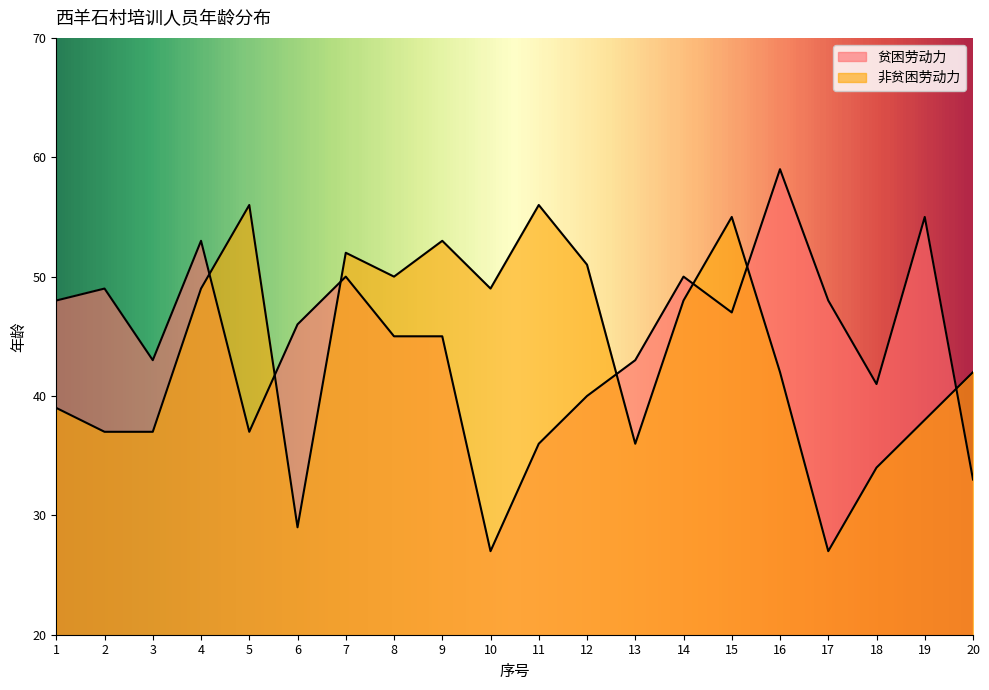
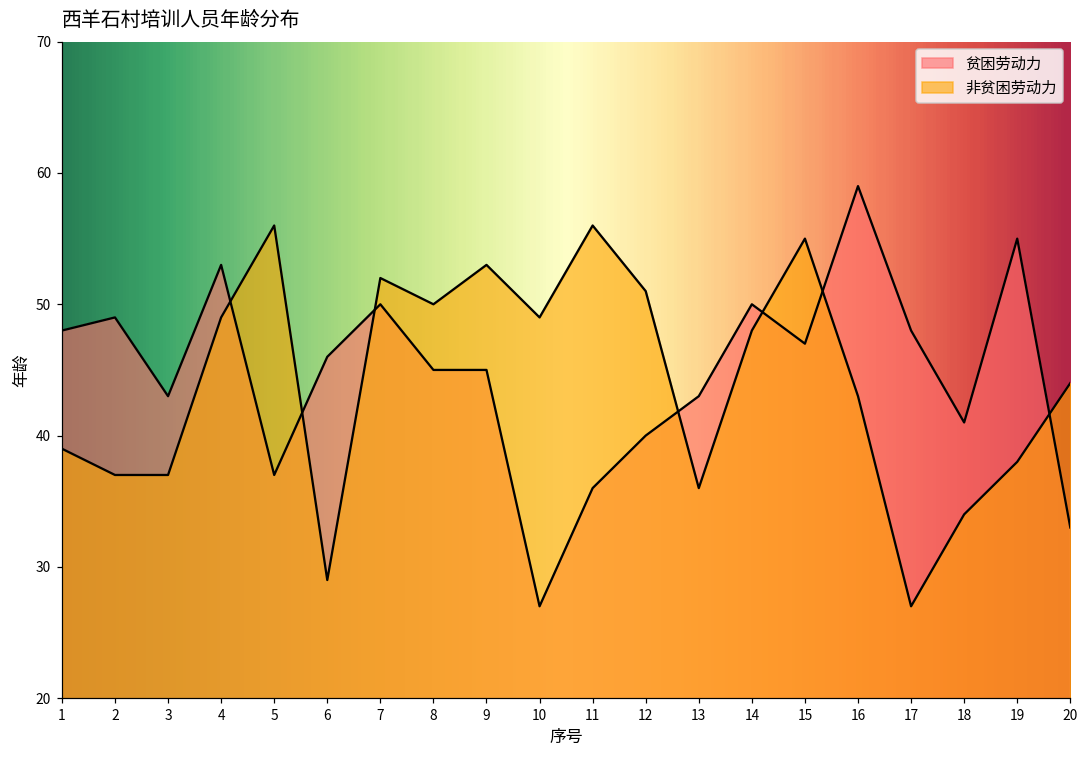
  {
    "贫困劳动力": {
      "1": 48,
      "2": 49,
      "3": 43,
      "4": 53,
      "5": 37,
      "6": 46,
      "7": 50,
      "8": 45,
      "9": 45,
      "10": 27,
      "11": 36,
      "12": 40,
      "13": 43,
      "14": 50,
      "15": 47,
      "16": 59,
      "17": 48,
      "18": 41,
      "19": 55,
      "20": 33
    },
    "非贫困劳动力": {
      "1": 39,
      "2": 37,
      "3": 37,
      "4": 49,
      "5": 56,
      "6": 29,
      "7": 52,
      "8": 50,
      "9": 53,
      "10": 49,
      "11": 56,
      "12": 51,
      "13": 36,
      "14": 48,
      "15": 55,
-     "16": 42,
+     "16": 43,
      "17": 27,
      "18": 34,
      "19": 38,
-     "20": 42
+     "20": 44
    }
  }
